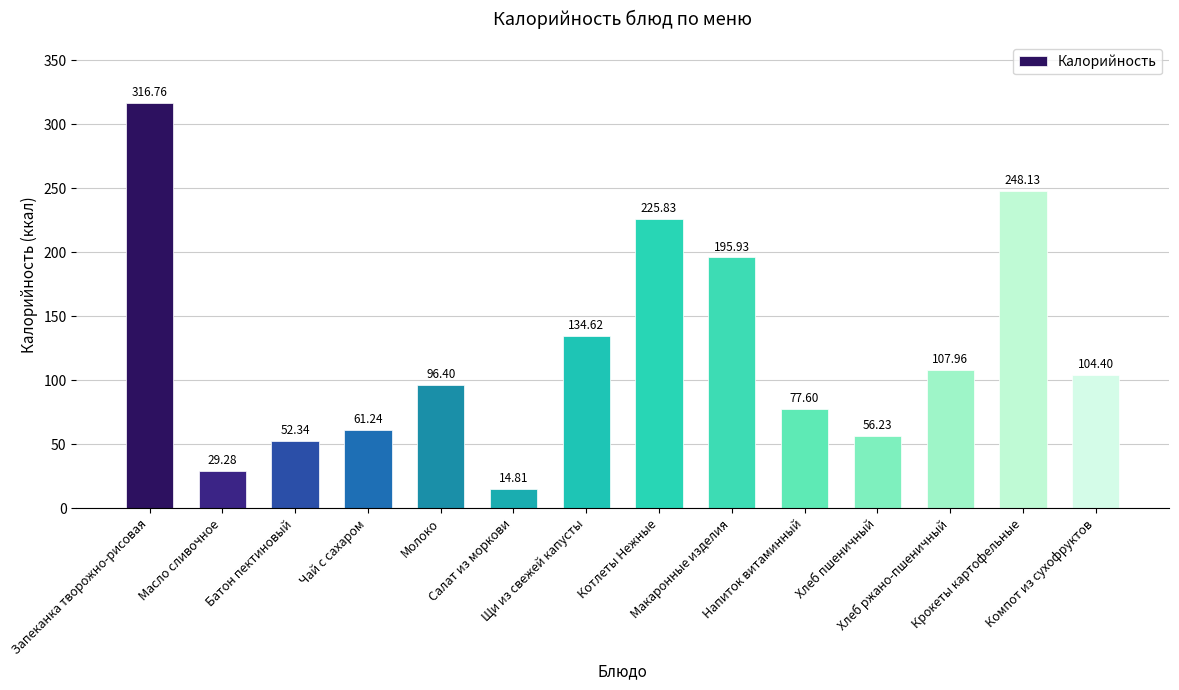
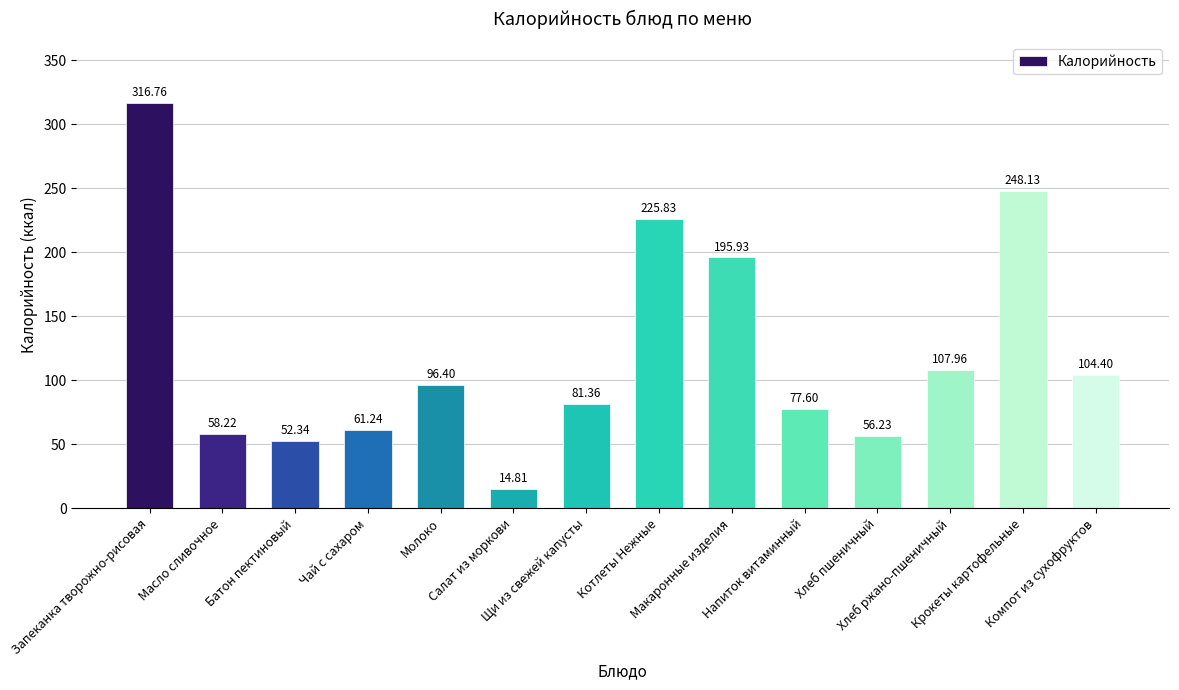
  {
    "Запеканка творожно-рисовая": 316.76,
-   "Масло сливочное": 29.28,
+   "Масло сливочное": 58.22,
    "Батон пектиновый": 52.34,
    "Чай с сахаром": 61.24,
    "Молоко": 96.40,
    "Салат из моркови": 14.81,
-   "Щи из свежей капусты": 134.62,
+   "Щи из свежей капусты": 81.36,
    "Котлеты Нежные": 225.83,
    "Макаронные изделия": 195.93,
    "Напиток витаминный": 77.60,
    "Хлеб пшеничный": 56.23,
    "Хлеб ржано-пшеничный": 107.96,
    "Крокеты картофельные": 248.13,
    "Компот из сухофруктов": 104.40
  }
